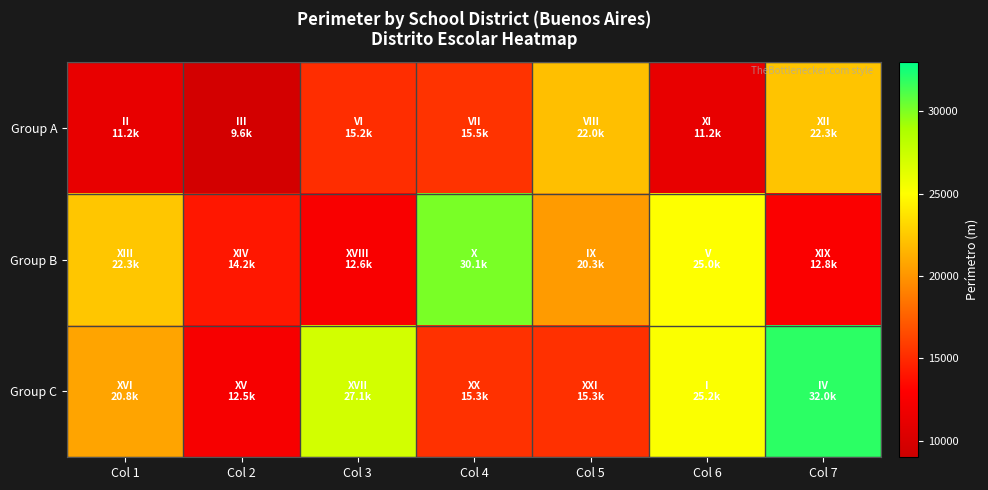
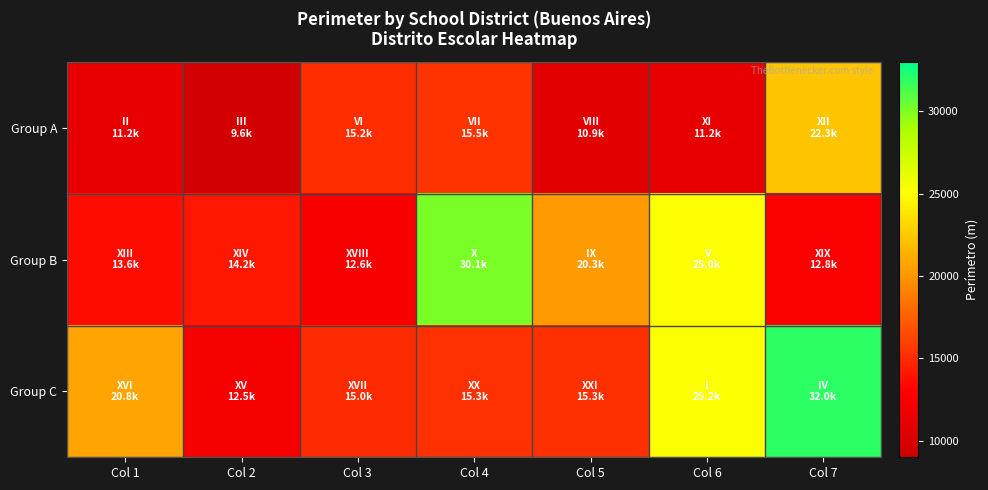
  {
    "Group A": {
      "Col 1": "11.2k",
      "Col 2": "9.6k",
      "Col 3": "15.2k",
      "Col 4": "15.5k",
-     "Col 5": "22.0k",
+     "Col 5": "10.9k",
      "Col 6": "11.2k"
    },
    "Group B": {
-     "Col 1": "22.3k",
+     "Col 1": "13.6k",
      "Col 2": "14.2k",
      "Col 3": "12.6k",
      "Col 4": "30.1k",
      "Col 5": "20.3k",
      "Col 6": "25.0k",
      "Col 7": "12.8k"
    },
    "Group C": {
      "Col 1": "20.8k",
      "Col 2": "12.5k",
-     "Col 3": "27.1k",
+     "Col 3": "15.0k",
      "Col 4": "15.3k",
      "Col 5": "15.3k",
      "Col 6": "25.2k",
      "Col 7": "32.0k"
    }
  }
